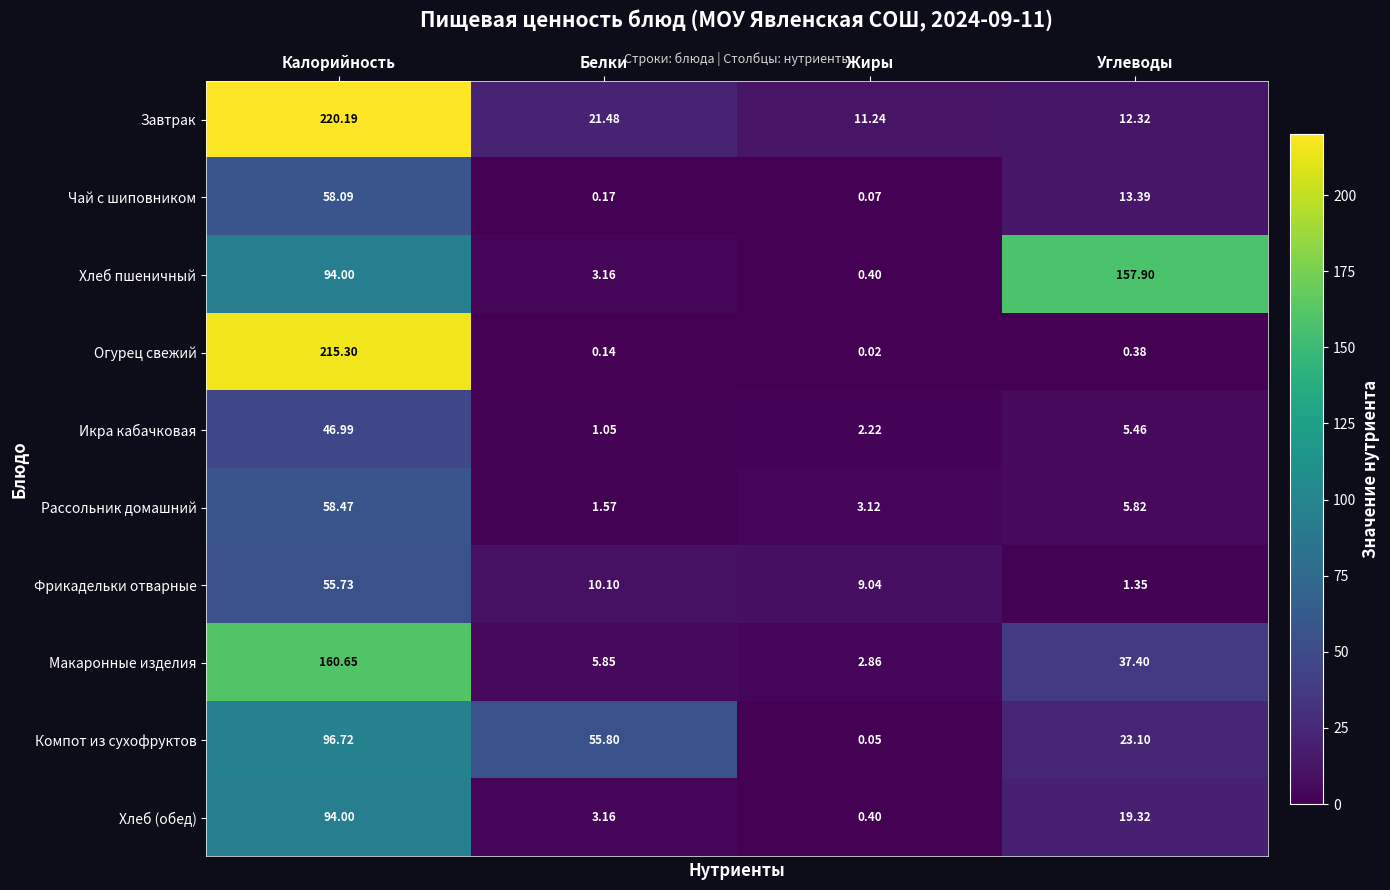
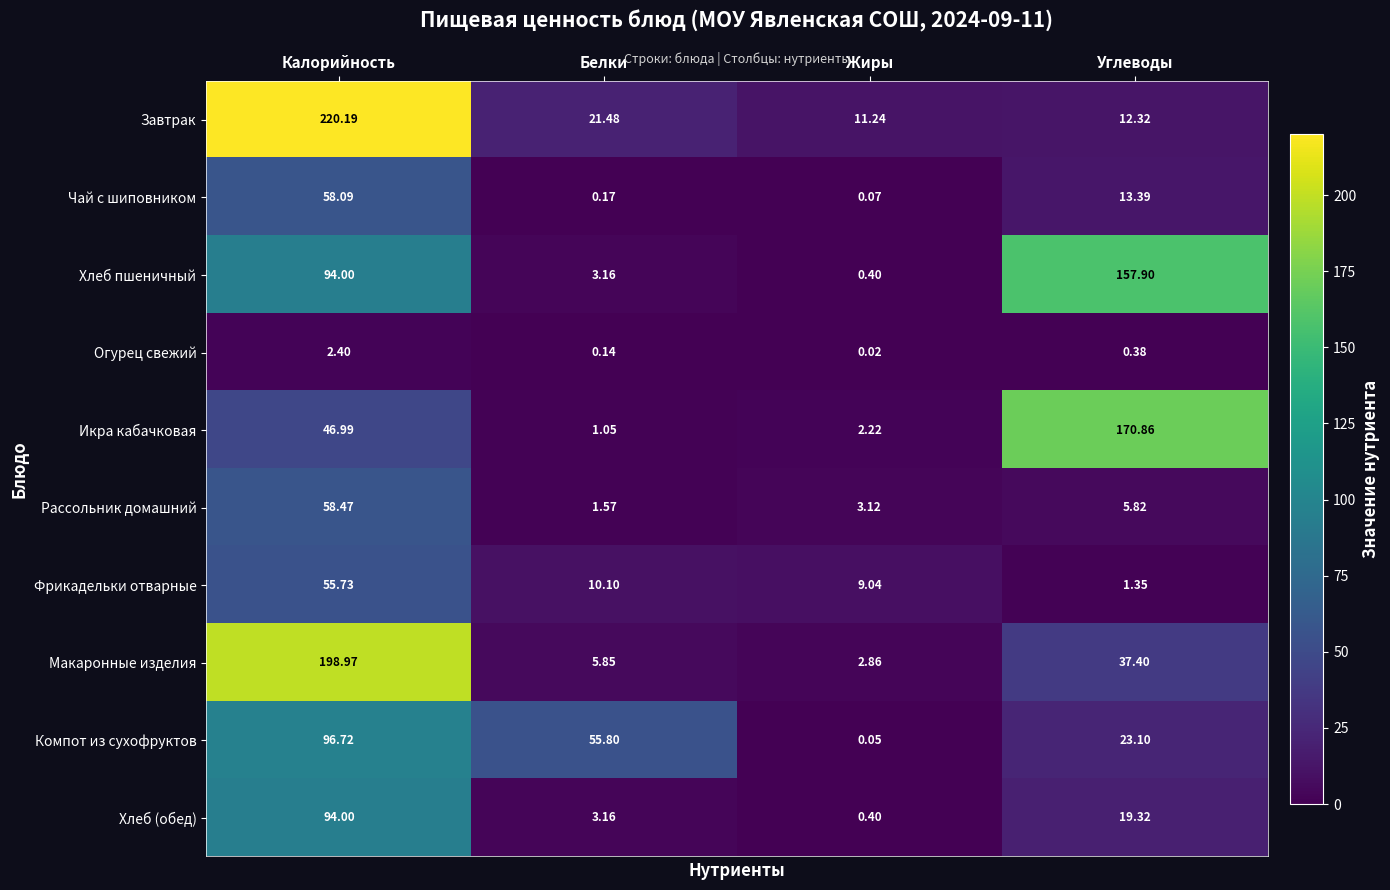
  {
    "Завтрак": {
      "Калорийность": 220.19,
      "Белки": 21.48,
      "Жиры": 11.24,
      "Углеводы": 12.32
    },
    "Чай с шиповником": {
      "Калорийность": 58.09,
      "Белки": 0.17,
      "Жиры": 0.07,
      "Углеводы": 13.39
    },
    "Хлеб пшеничный": {
      "Калорийность": 94.00,
      "Белки": 3.16,
      "Жиры": 0.40,
      "Углеводы": 157.90
    },
    "Огурец свежий": {
-     "Калорийность": 215.30,
+     "Калорийность": 2.40,
      "Белки": 0.14,
      "Жиры": 0.02,
      "Углеводы": 0.38
    },
    "Икра кабачковая": {
      "Калорийность": 46.99,
      "Белки": 1.05,
      "Жиры": 2.22,
-     "Углеводы": 5.46
+     "Углеводы": 170.86
    },
    "Рассольник домашний": {
      "Калорийность": 58.47,
      "Белки": 1.57,
      "Жиры": 3.12,
      "Углеводы": 5.82
    },
    "Фрикадельки отварные": {
      "Калорийность": 55.73,
      "Белки": 10.10,
      "Жиры": 9.04,
      "Углеводы": 1.35
    },
    "Макаронные изделия": {
-     "Калорийность": 160.65,
+     "Калорийность": 198.97,
      "Белки": 5.85,
      "Жиры": 2.86,
      "Углеводы": 37.40
    },
    "Компот из сухофруктов": {
      "Калорийность": 96.72,
      "Белки": 55.80,
      "Жиры": 0.05,
      "Углеводы": 23.10
    },
    "Хлеб (обед)": {
      "Калорийность": 94.00,
      "Белки": 3.16,
      "Жиры": 0.40,
      "Углеводы": 19.32
    }
  }
